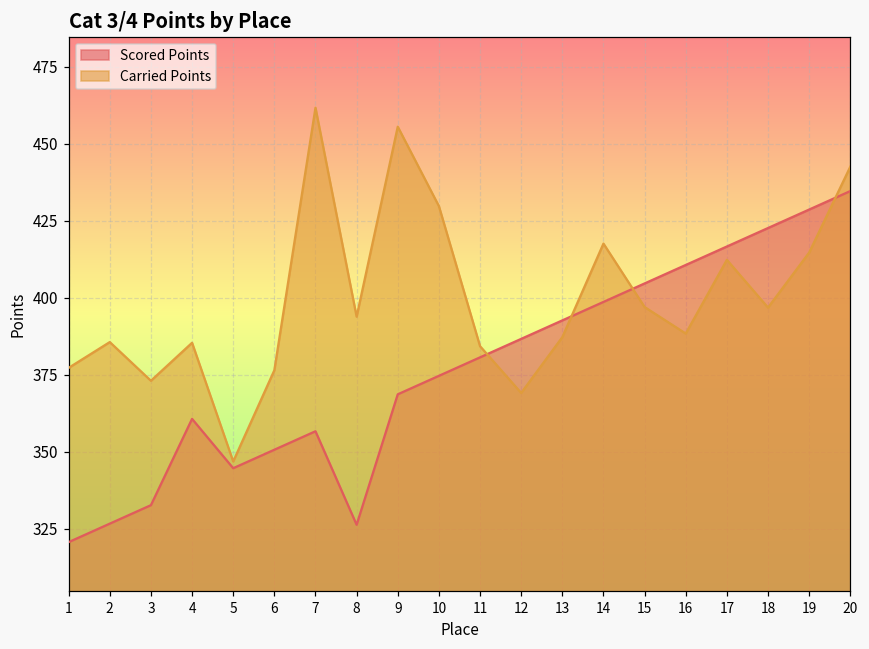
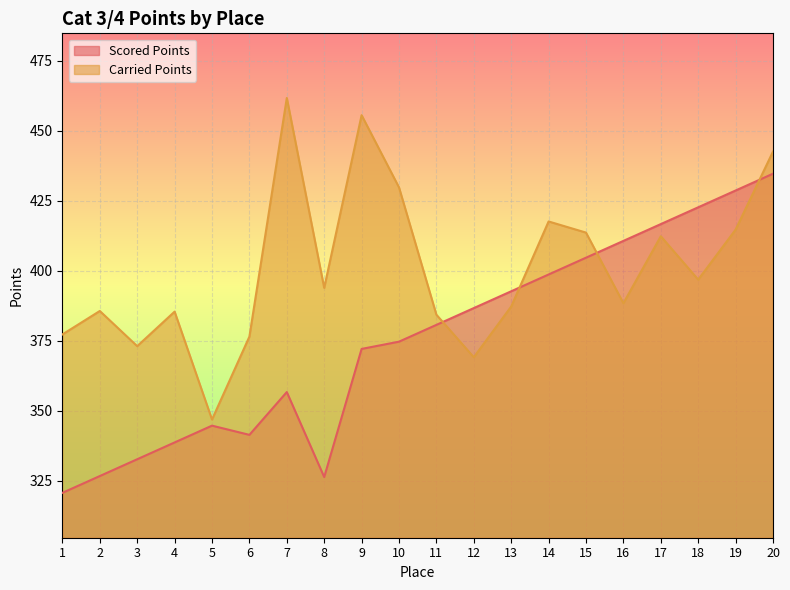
  {
    "Scored Points": {
      "1": 321,
      "2": 327,
      "3": 333,
-     "4": 361,
+     "4": 339,
      "5": 345,
-     "6": 351,
+     "6": 341,
      "7": 357,
      "8": 326,
-     "9": 369,
+     "9": 372,
      "10": 375,
      "11": 381,
      "12": 387,
      "13": 393,
      "14": 399,
      "15": 405,
      "16": 411,
      "17": 417,
      "18": 423,
      "19": 429,
      "20": 435
    },
    "Carried Points": {
      "1": 377,
      "2": 386,
      "3": 373,
      "4": 385,
      "5": 347,
      "6": 376,
      "7": 462,
      "8": 394,
      "9": 456,
      "10": 430,
      "11": 384,
      "12": 369,
      "13": 387,
      "14": 418,
-     "15": 397,
+     "15": 414,
      "16": 388,
      "17": 412,
      "18": 397,
      "19": 415,
      "20": 443
    }
  }
